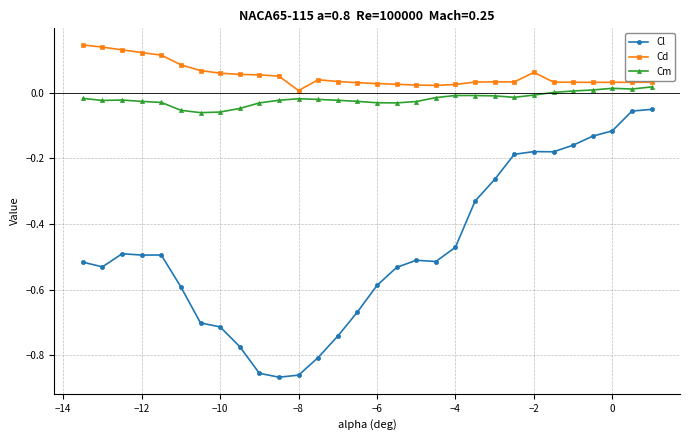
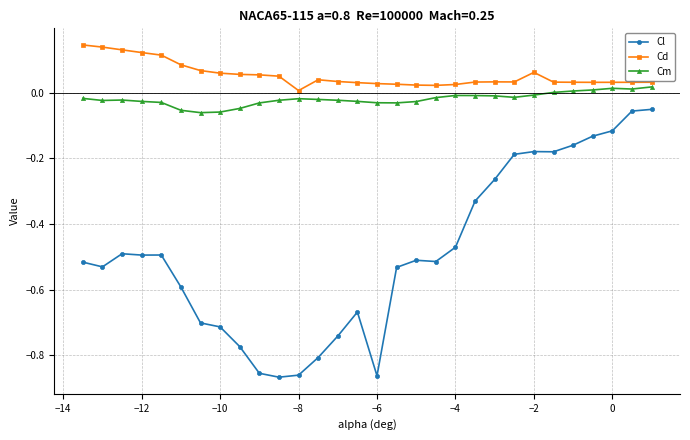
  {
    "Cl": {
      "−12": -0.49,
      "−10": -0.71,
      "−8": -0.86,
-     "−6": -0.59,
+     "−6": -0.86,
      "−4": -0.47,
      "−2": -0.18,
      "0": -0.12
    },
    "Cd": {
      "−12": 0.12,
      "−10": 0.06,
      "−8": 0.01,
      "−6": 0.03,
      "−4": 0.03,
      "−2": 0.06,
      "0": 0.03
    },
    "Cm": {
      "−12": -0.03,
      "−10": -0.06,
      "−8": -0.02,
      "−6": -0.03,
      "−4": -0.01,
      "−2": -0.01,
      "0": 0.01
    }
  }
